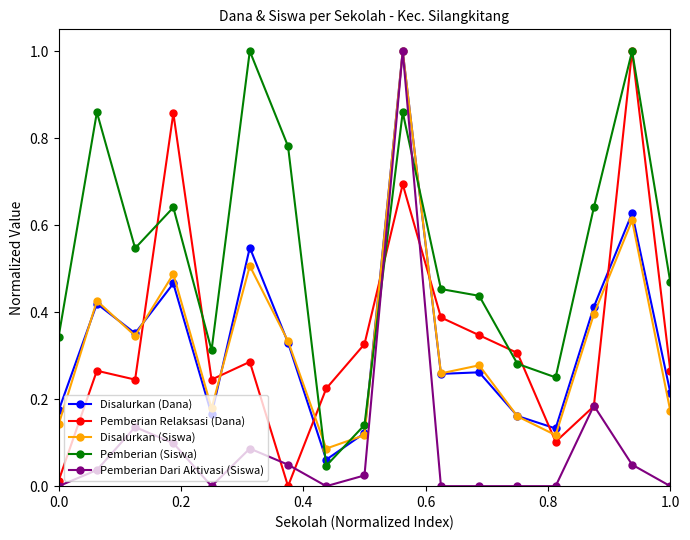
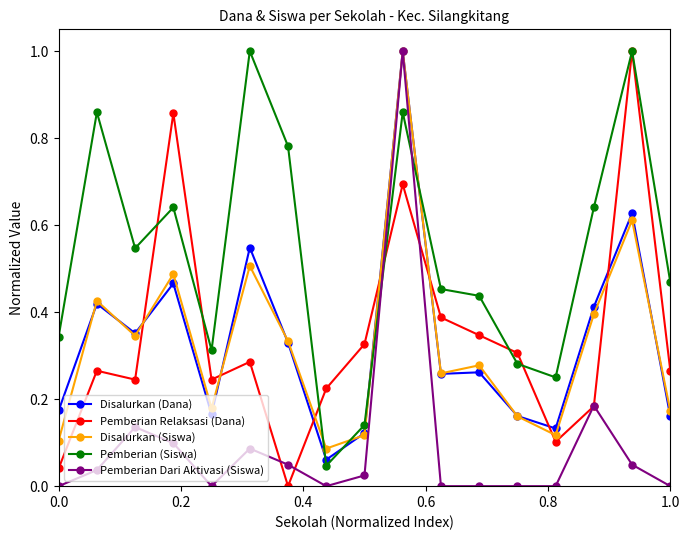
  {
    "Disalurkan (Dana)": {
      "0.0": 0.17,
-     "1.0": 0.22
+     "1.0": 0.16
    },
    "Pemberian Relaksasi (Dana)": {
-     "0.0": 0.01,
+     "0.0": 0.04,
      "1.0": 0.27
    },
    "Disalurkan (Siswa)": {
-     "0.0": 0.14,
+     "0.0": 0.10,
      "1.0": 0.17
    },
    "Pemberian (Siswa)": {
      "0.0": 0.34,
      "1.0": 0.47
    },
    "Pemberian Dari Aktivasi (Siswa)": {
      "0.0": 0.00,
      "1.0": 0.00
    }
  }
